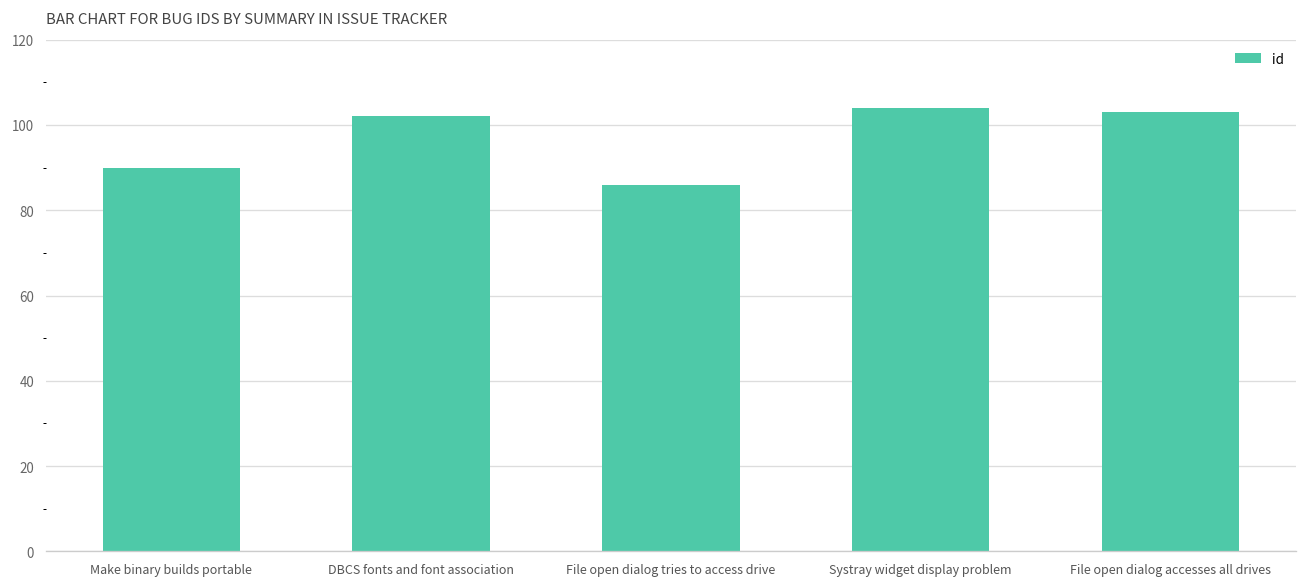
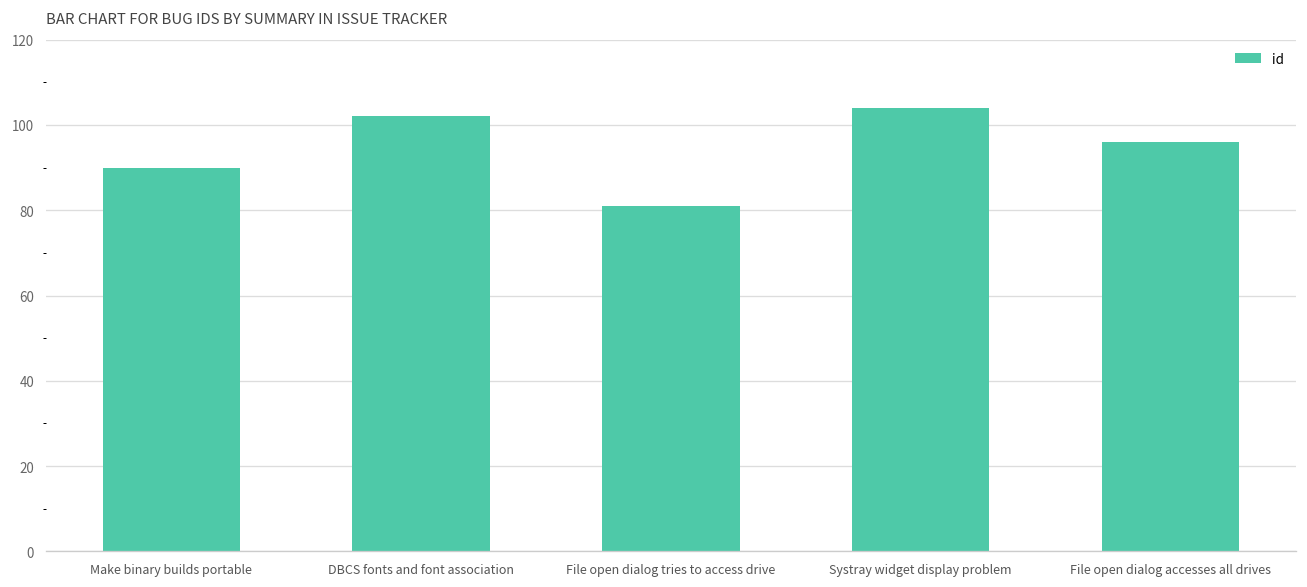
  {
    "Make binary builds portable": 90,
    "DBCS fonts and font association": 102,
-   "File open dialog tries to access drive": 86,
+   "File open dialog tries to access drive": 81,
    "Systray widget display problem": 104,
-   "File open dialog accesses all drives": 103
+   "File open dialog accesses all drives": 96
  }
